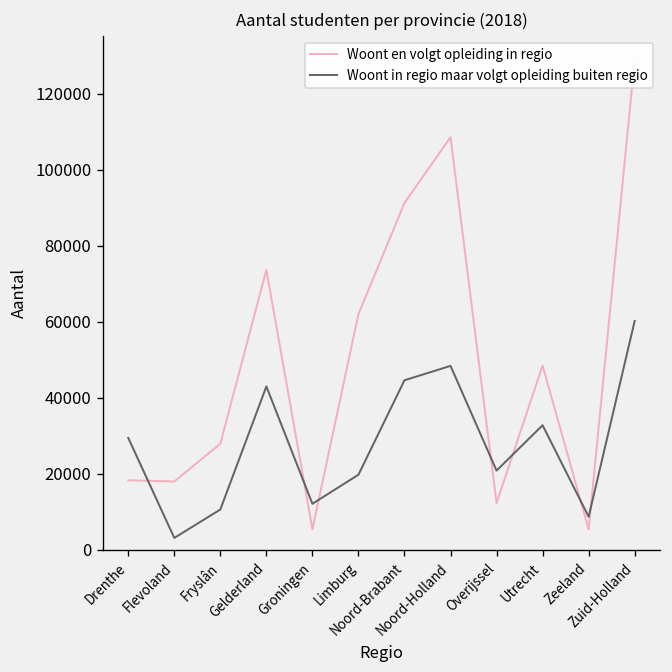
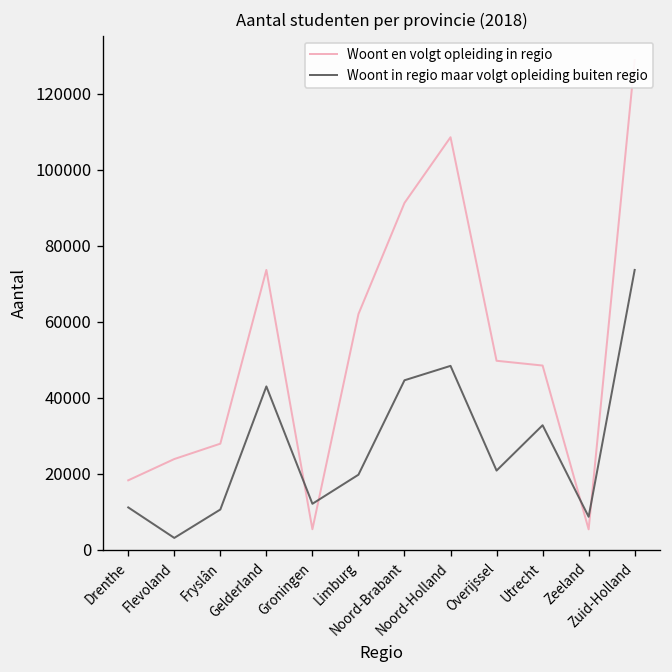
  {
    "Woont en volgt opleiding in regio": {
      "Drenthe": 18000,
-     "Flevoland": 18000,
+     "Flevoland": 24000,
      "Fryslân": 28000,
      "Gelderland": 74000,
      "Groningen": 5000,
      "Limburg": 62000,
      "Noord-Brabant": 91000,
      "Noord-Holland": 109000,
-     "Overijssel": 12000,
+     "Overijssel": 50000,
      "Utrecht": 48000,
      "Zeeland": 5000
    },
    "Woont in regio maar volgt opleiding buiten regio": {
-     "Drenthe": 29000,
+     "Drenthe": 11000,
      "Flevoland": 3000,
      "Fryslân": 11000,
      "Gelderland": 43000,
      "Groningen": 12000,
      "Limburg": 20000,
      "Noord-Brabant": 45000,
      "Noord-Holland": 48000,
      "Overijssel": 21000,
      "Utrecht": 33000,
      "Zeeland": 9000,
-     "Zuid-Holland": 60000
+     "Zuid-Holland": 74000
    }
  }
